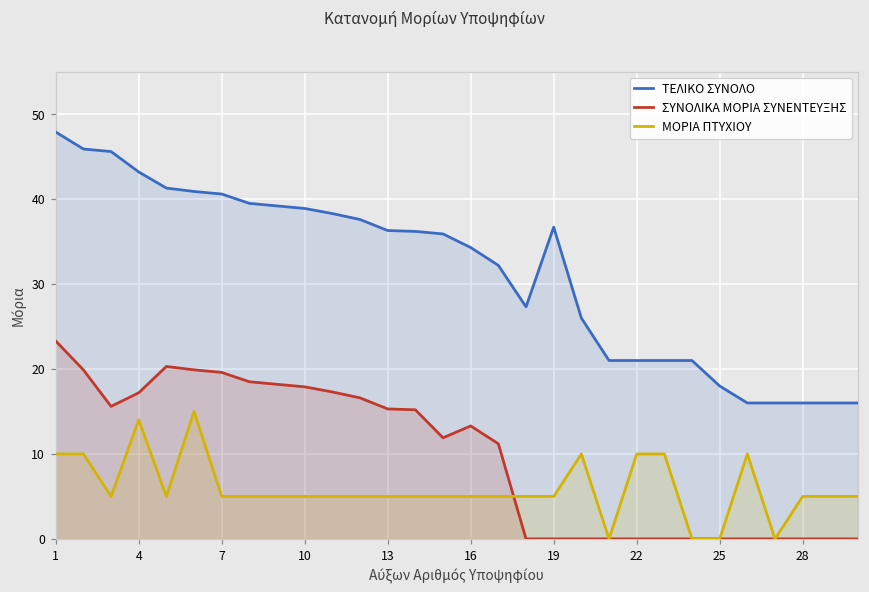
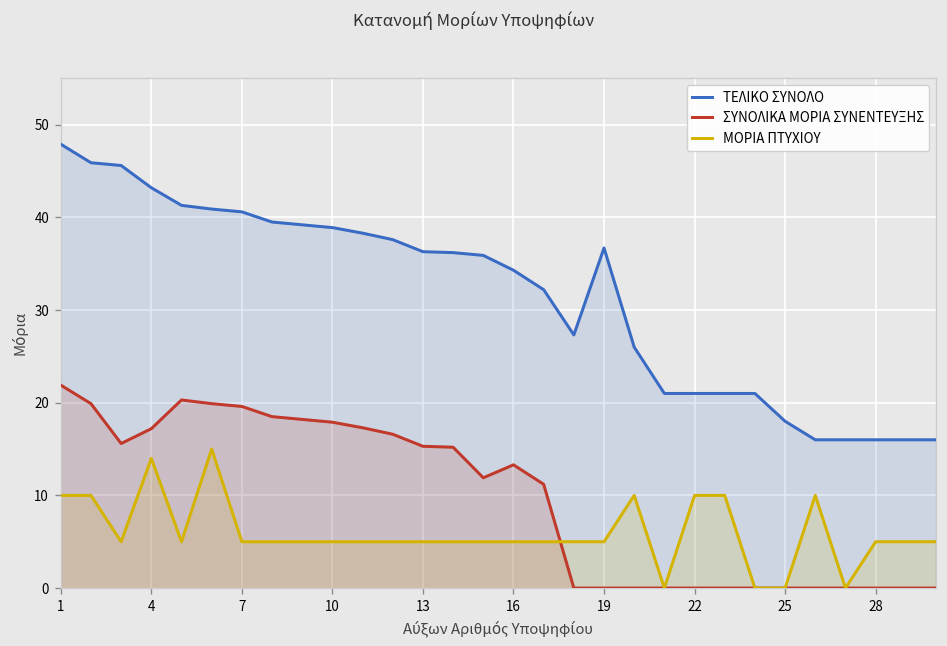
  {
    "ΤΕΛΙΚΟ ΣΥΝΟΛΟ": {
      "1": 48,
      "4": 43,
      "7": 41,
      "10": 39,
      "13": 36,
      "16": 34,
      "19": 37,
      "22": 21,
      "25": 18,
      "28": 16
    },
    "ΣΥΝΟΛΙΚΑ ΜΟΡΙΑ ΣΥΝΕΝΤΕΥΞΗΣ": {
-     "1": 23,
+     "1": 22,
      "4": 17,
      "7": 20,
      "10": 18,
      "13": 15,
      "16": 13,
      "19": 0,
      "22": 0,
      "28": 0
    },
    "ΜΟΡΙΑ ΠΤΥΧΙΟΥ": {
      "1": 10,
      "4": 14,
      "7": 5,
      "10": 5,
      "13": 5,
      "16": 5,
      "19": 5,
      "22": 10,
      "28": 5
    }
  }
